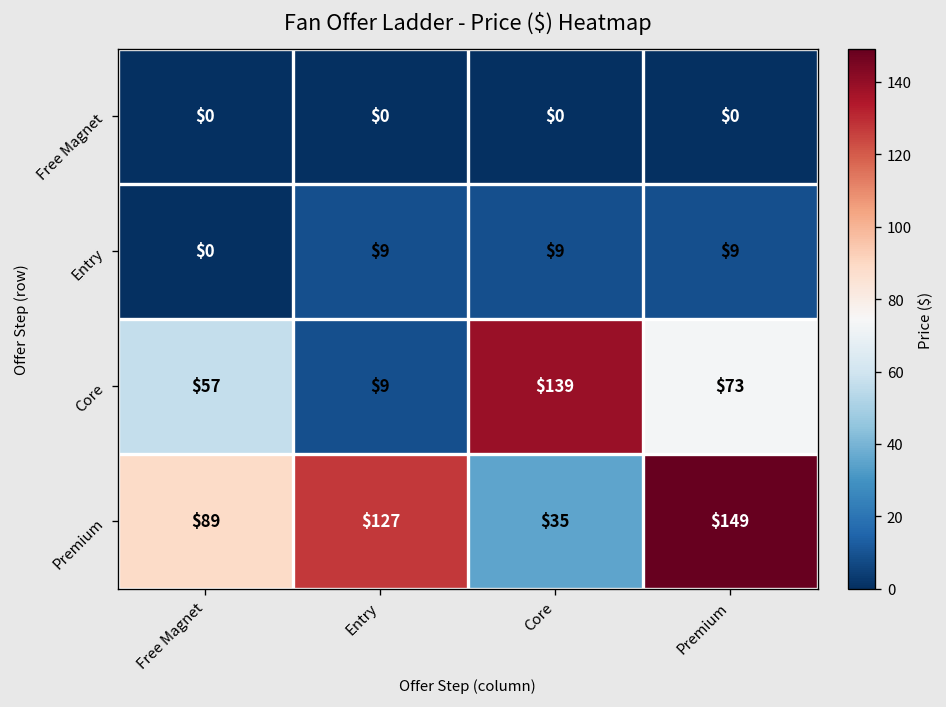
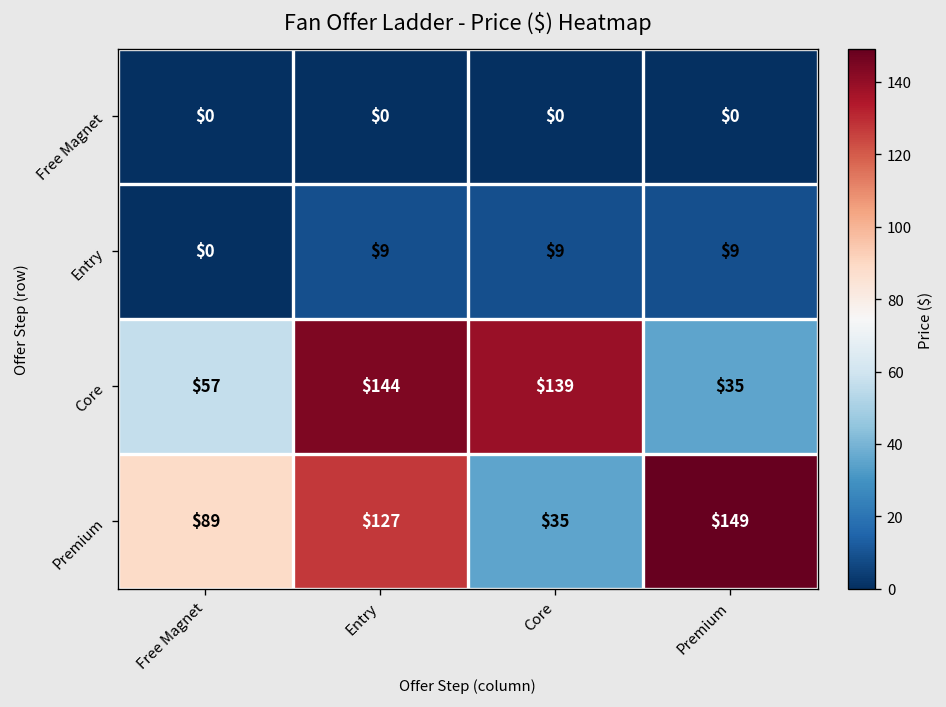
  {
    "Free Magnet": {
      "Free Magnet": "$0",
      "Entry": "$0",
      "Core": "$0",
      "Premium": "$0"
    },
    "Entry": {
      "Free Magnet": "$0",
      "Entry": "$9",
      "Core": "$9",
      "Premium": "$9"
    },
    "Core": {
      "Free Magnet": "$57",
-     "Entry": "$9",
+     "Entry": "$144",
      "Core": "$139",
-     "Premium": "$73"
+     "Premium": "$35"
    },
    "Premium": {
      "Free Magnet": "$89",
      "Entry": "$127",
      "Core": "$35",
      "Premium": "$149"
    }
  }
